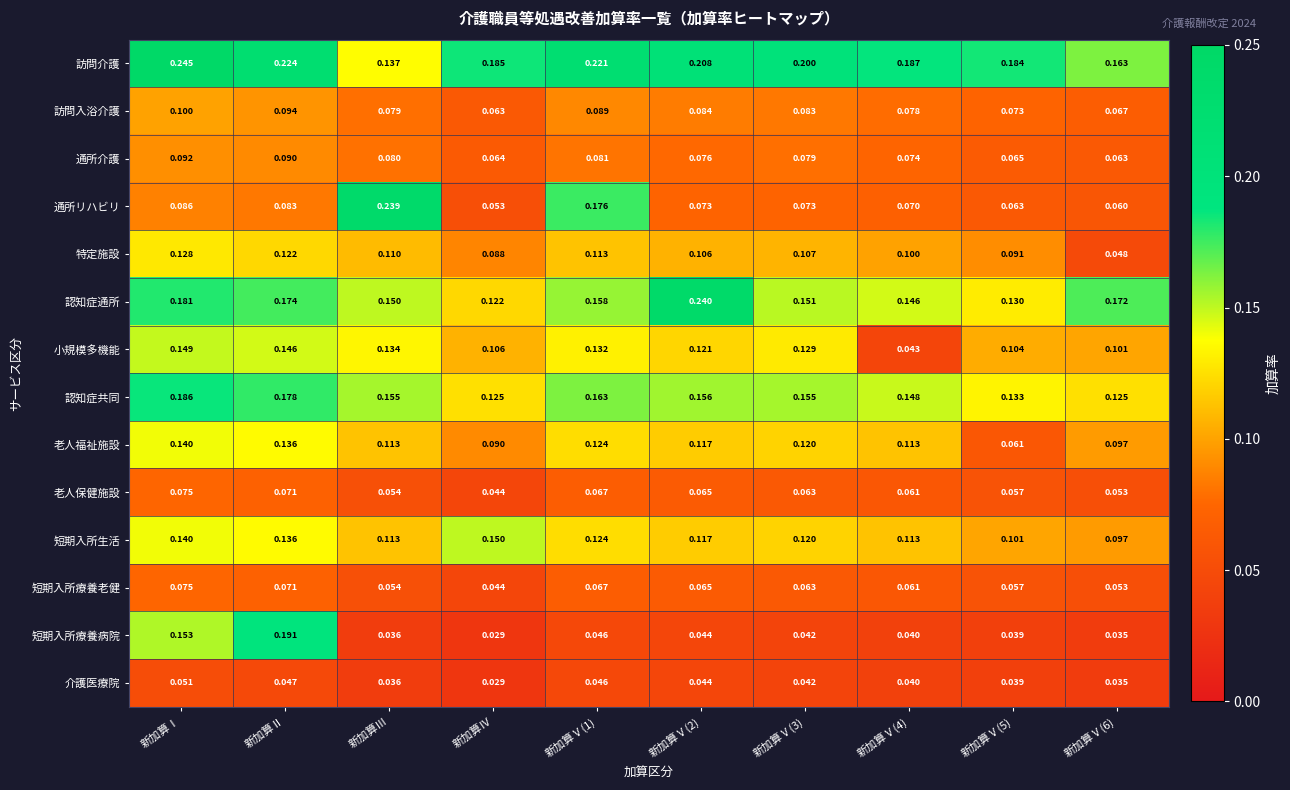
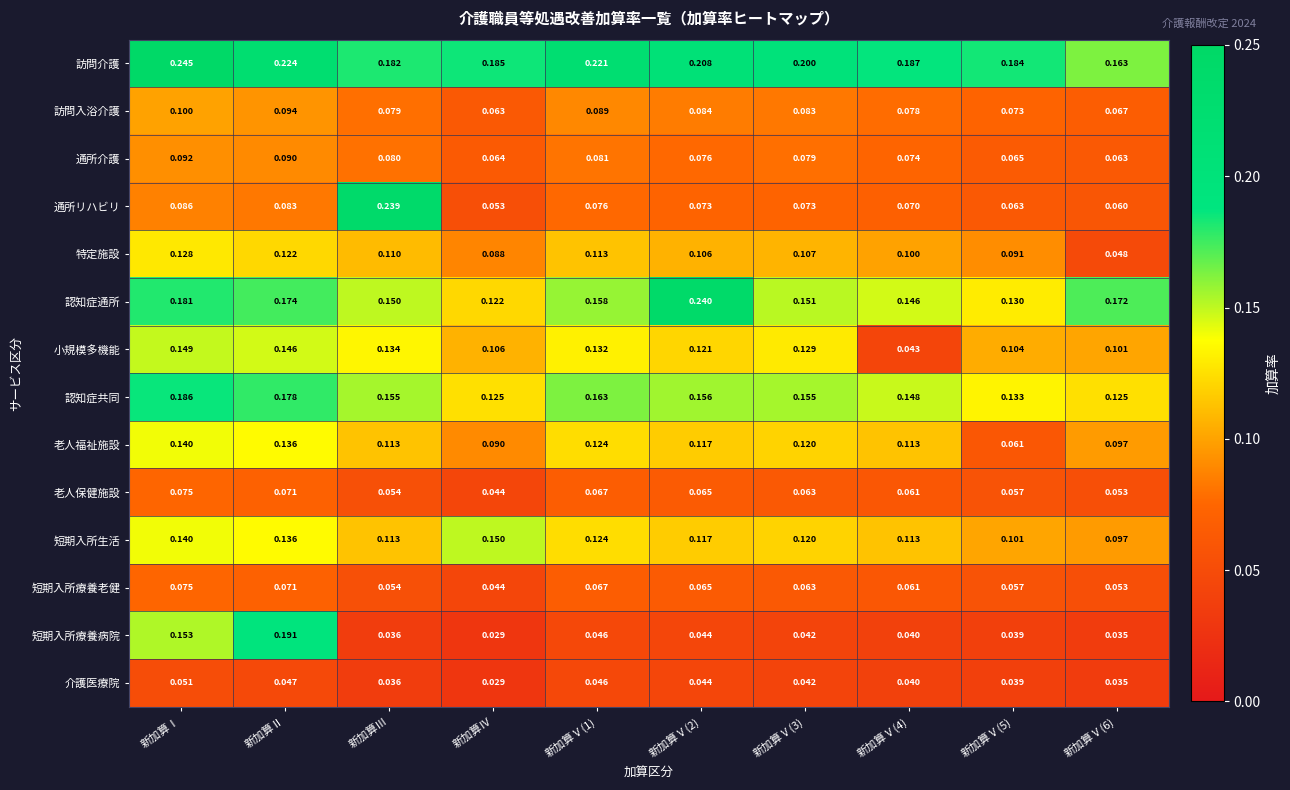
  {
    "訪問介護": {
      "新加算Ⅰ": 0.245,
      "新加算Ⅱ": 0.224,
-     "新加算Ⅲ": 0.137,
+     "新加算Ⅲ": 0.182,
      "新加算Ⅳ": 0.185,
      "新加算Ⅴ(1)": 0.221,
      "新加算Ⅴ(2)": 0.208,
      "新加算Ⅴ(3)": 0.200,
      "新加算Ⅴ(4)": 0.187,
      "新加算Ⅴ(5)": 0.184,
      "新加算Ⅴ(6)": 0.163
    },
    "訪問入浴介護": {
      "新加算Ⅰ": 0.100,
      "新加算Ⅱ": 0.094,
      "新加算Ⅲ": 0.079,
      "新加算Ⅳ": 0.063,
      "新加算Ⅴ(1)": 0.089,
      "新加算Ⅴ(2)": 0.084,
      "新加算Ⅴ(3)": 0.083,
      "新加算Ⅴ(4)": 0.078,
      "新加算Ⅴ(5)": 0.073,
      "新加算Ⅴ(6)": 0.067
    },
    "通所介護": {
      "新加算Ⅰ": 0.092,
      "新加算Ⅱ": 0.090,
      "新加算Ⅲ": 0.080,
      "新加算Ⅳ": 0.064,
      "新加算Ⅴ(1)": 0.081,
      "新加算Ⅴ(2)": 0.076,
      "新加算Ⅴ(3)": 0.079,
      "新加算Ⅴ(4)": 0.074,
      "新加算Ⅴ(5)": 0.065,
      "新加算Ⅴ(6)": 0.063
    },
    "通所リハビリ": {
      "新加算Ⅰ": 0.086,
      "新加算Ⅱ": 0.083,
      "新加算Ⅲ": 0.239,
      "新加算Ⅳ": 0.053,
-     "新加算Ⅴ(1)": 0.176,
+     "新加算Ⅴ(1)": 0.076,
      "新加算Ⅴ(2)": 0.073,
      "新加算Ⅴ(3)": 0.073,
      "新加算Ⅴ(4)": 0.070,
      "新加算Ⅴ(5)": 0.063,
      "新加算Ⅴ(6)": 0.060
    },
    "特定施設": {
      "新加算Ⅰ": 0.128,
      "新加算Ⅱ": 0.122,
      "新加算Ⅲ": 0.110,
      "新加算Ⅳ": 0.088,
      "新加算Ⅴ(1)": 0.113,
      "新加算Ⅴ(2)": 0.106,
      "新加算Ⅴ(3)": 0.107,
      "新加算Ⅴ(4)": 0.100,
      "新加算Ⅴ(5)": 0.091,
      "新加算Ⅴ(6)": 0.048
    },
    "認知症通所": {
      "新加算Ⅰ": 0.181,
      "新加算Ⅱ": 0.174,
      "新加算Ⅲ": 0.150,
      "新加算Ⅳ": 0.122,
      "新加算Ⅴ(1)": 0.158,
      "新加算Ⅴ(2)": 0.240,
      "新加算Ⅴ(3)": 0.151,
      "新加算Ⅴ(4)": 0.146,
      "新加算Ⅴ(5)": 0.130,
      "新加算Ⅴ(6)": 0.172
    },
    "小規模多機能": {
      "新加算Ⅰ": 0.149,
      "新加算Ⅱ": 0.146,
      "新加算Ⅲ": 0.134,
      "新加算Ⅳ": 0.106,
      "新加算Ⅴ(1)": 0.132,
      "新加算Ⅴ(2)": 0.121,
      "新加算Ⅴ(3)": 0.129,
      "新加算Ⅴ(4)": 0.043,
      "新加算Ⅴ(5)": 0.104,
      "新加算Ⅴ(6)": 0.101
    },
    "認知症共同": {
      "新加算Ⅰ": 0.186,
      "新加算Ⅱ": 0.178,
      "新加算Ⅲ": 0.155,
      "新加算Ⅳ": 0.125,
      "新加算Ⅴ(1)": 0.163,
      "新加算Ⅴ(2)": 0.156,
      "新加算Ⅴ(3)": 0.155,
      "新加算Ⅴ(4)": 0.148,
      "新加算Ⅴ(5)": 0.133,
      "新加算Ⅴ(6)": 0.125
    },
    "老人福祉施設": {
      "新加算Ⅰ": 0.140,
      "新加算Ⅱ": 0.136,
      "新加算Ⅲ": 0.113,
      "新加算Ⅳ": 0.090,
      "新加算Ⅴ(1)": 0.124,
      "新加算Ⅴ(2)": 0.117,
      "新加算Ⅴ(3)": 0.120,
      "新加算Ⅴ(4)": 0.113,
      "新加算Ⅴ(5)": 0.061,
      "新加算Ⅴ(6)": 0.097
    },
    "老人保健施設": {
      "新加算Ⅰ": 0.075,
      "新加算Ⅱ": 0.071,
      "新加算Ⅲ": 0.054,
      "新加算Ⅳ": 0.044,
      "新加算Ⅴ(1)": 0.067,
      "新加算Ⅴ(2)": 0.065,
      "新加算Ⅴ(3)": 0.063,
      "新加算Ⅴ(4)": 0.061,
      "新加算Ⅴ(5)": 0.057,
      "新加算Ⅴ(6)": 0.053
    },
    "短期入所生活": {
      "新加算Ⅰ": 0.140,
      "新加算Ⅱ": 0.136,
      "新加算Ⅲ": 0.113,
      "新加算Ⅳ": 0.150,
      "新加算Ⅴ(1)": 0.124,
      "新加算Ⅴ(2)": 0.117,
      "新加算Ⅴ(3)": 0.120,
      "新加算Ⅴ(4)": 0.113,
      "新加算Ⅴ(5)": 0.101,
      "新加算Ⅴ(6)": 0.097
    },
    "短期入所療養老健": {
      "新加算Ⅰ": 0.075,
      "新加算Ⅱ": 0.071,
      "新加算Ⅲ": 0.054,
      "新加算Ⅳ": 0.044,
      "新加算Ⅴ(1)": 0.067,
      "新加算Ⅴ(2)": 0.065,
      "新加算Ⅴ(3)": 0.063,
      "新加算Ⅴ(4)": 0.061,
      "新加算Ⅴ(5)": 0.057,
      "新加算Ⅴ(6)": 0.053
    },
    "短期入所療養病院": {
      "新加算Ⅰ": 0.153,
      "新加算Ⅱ": 0.191,
      "新加算Ⅲ": 0.036,
      "新加算Ⅳ": 0.029,
      "新加算Ⅴ(1)": 0.046,
      "新加算Ⅴ(2)": 0.044,
      "新加算Ⅴ(3)": 0.042,
      "新加算Ⅴ(4)": 0.040,
      "新加算Ⅴ(5)": 0.039,
      "新加算Ⅴ(6)": 0.035
    },
    "介護医療院": {
      "新加算Ⅰ": 0.051,
      "新加算Ⅱ": 0.047,
      "新加算Ⅲ": 0.036,
      "新加算Ⅳ": 0.029,
      "新加算Ⅴ(1)": 0.046,
      "新加算Ⅴ(2)": 0.044,
      "新加算Ⅴ(3)": 0.042,
      "新加算Ⅴ(4)": 0.040,
      "新加算Ⅴ(5)": 0.039,
      "新加算Ⅴ(6)": 0.035
    }
  }
